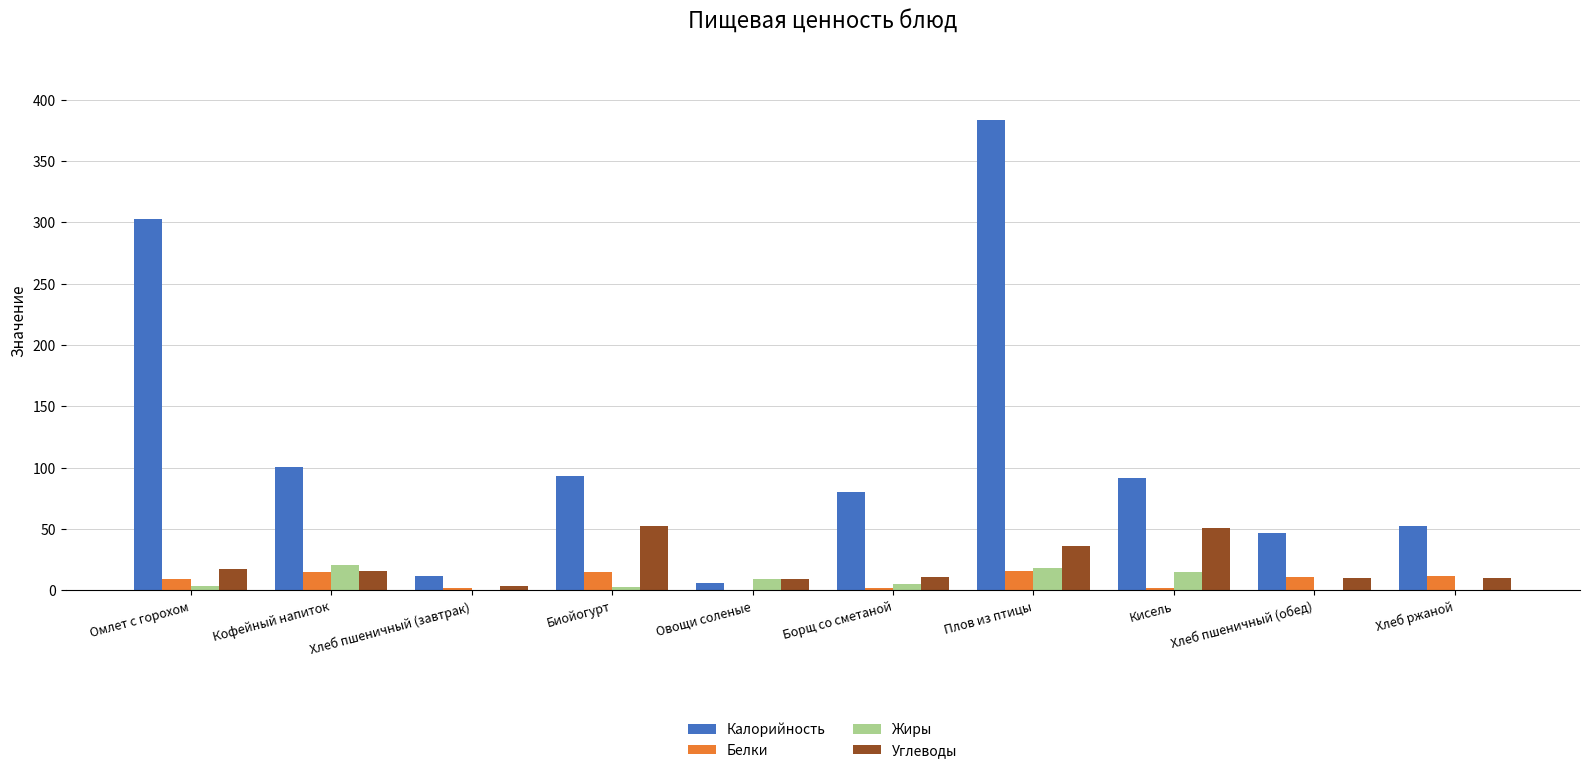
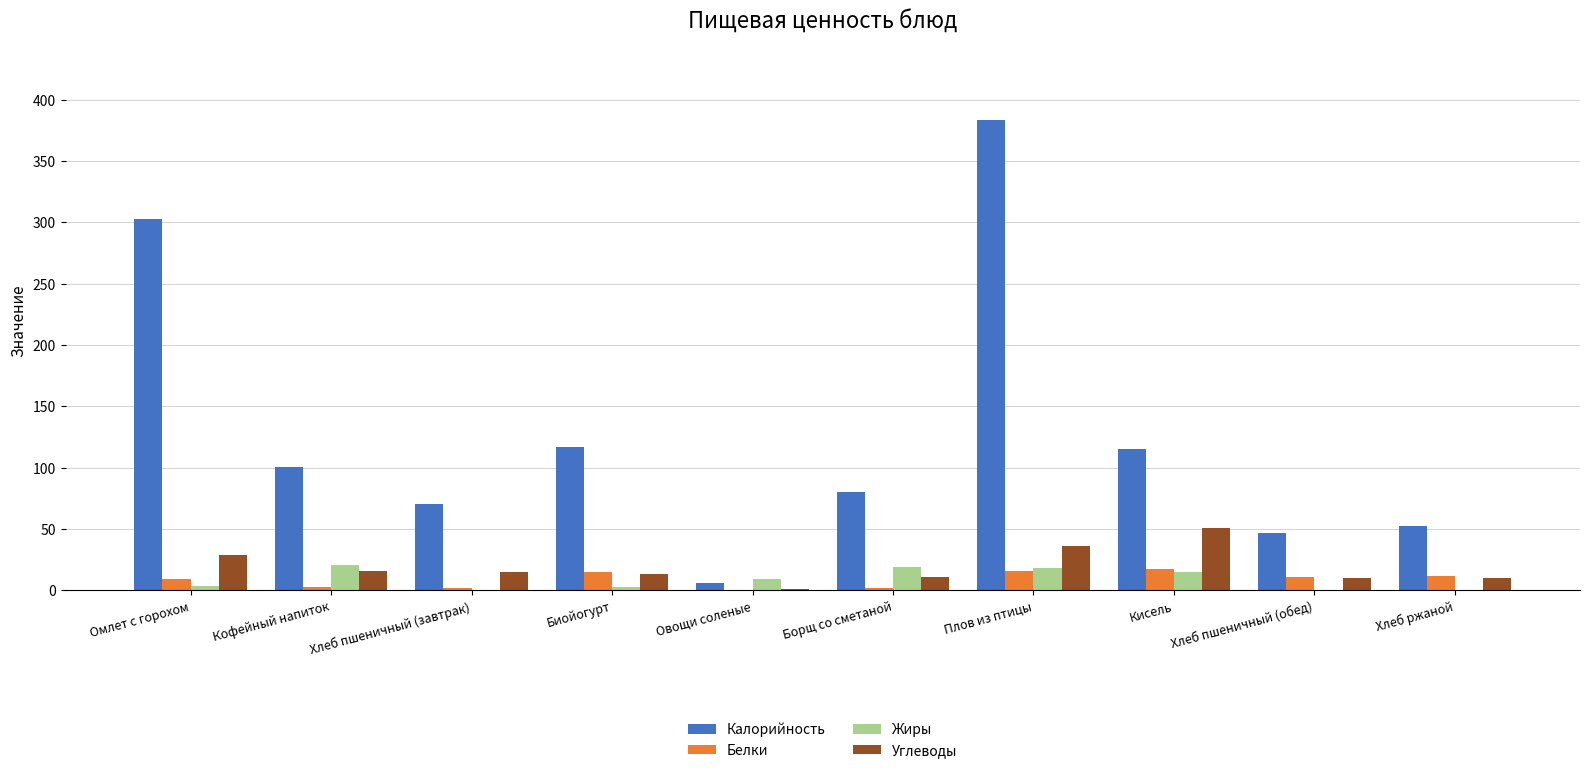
  {
    "Калорийность": {
      "Омлет с горохом": 303,
      "Кофейный напиток": 101,
-     "Хлеб пшеничный (завтрак)": 12,
-     "Биойогурт": 93,
+     "Хлеб пшеничный (завтрак)": 71,
+     "Биойогурт": 117,
      "Овощи соленые": 6,
      "Борщ со сметаной": 80,
      "Плов из птицы": 383,
-     "Кисель": 92,
+     "Кисель": 115,
      "Хлеб пшеничный (обед)": 47,
      "Хлеб ржаной": 52
    },
    "Белки": {
      "Омлет с горохом": 10,
-     "Кофейный напиток": 15,
+     "Кофейный напиток": 3,
      "Хлеб пшеничный (завтрак)": 2,
      "Биойогурт": 15,
      "Плов из птицы": 16,
-     "Кисель": 2,
+     "Кисель": 18,
      "Хлеб пшеничный (обед)": 11,
      "Хлеб ржаной": 12
    },
    "Жиры": {
      "Омлет с горохом": 3,
      "Кофейный напиток": 20,
      "Биойогурт": 3,
      "Овощи соленые": 9,
-     "Борщ со сметаной": 5,
+     "Борщ со сметаной": 19,
      "Плов из птицы": 18,
      "Кисель": 15
    },
    "Углеводы": {
-     "Омлет с горохом": 18,
+     "Омлет с горохом": 29,
      "Кофейный напиток": 16,
-     "Хлеб пшеничный (завтрак)": 4,
-     "Биойогурт": 52,
-     "Овощи соленые": 9,
+     "Хлеб пшеничный (завтрак)": 15,
+     "Биойогурт": 14,
+     "Овощи соленые": 1,
      "Борщ со сметаной": 11,
      "Плов из птицы": 37,
      "Кисель": 51,
      "Хлеб пшеничный (обед)": 10,
      "Хлеб ржаной": 10
    }
  }
